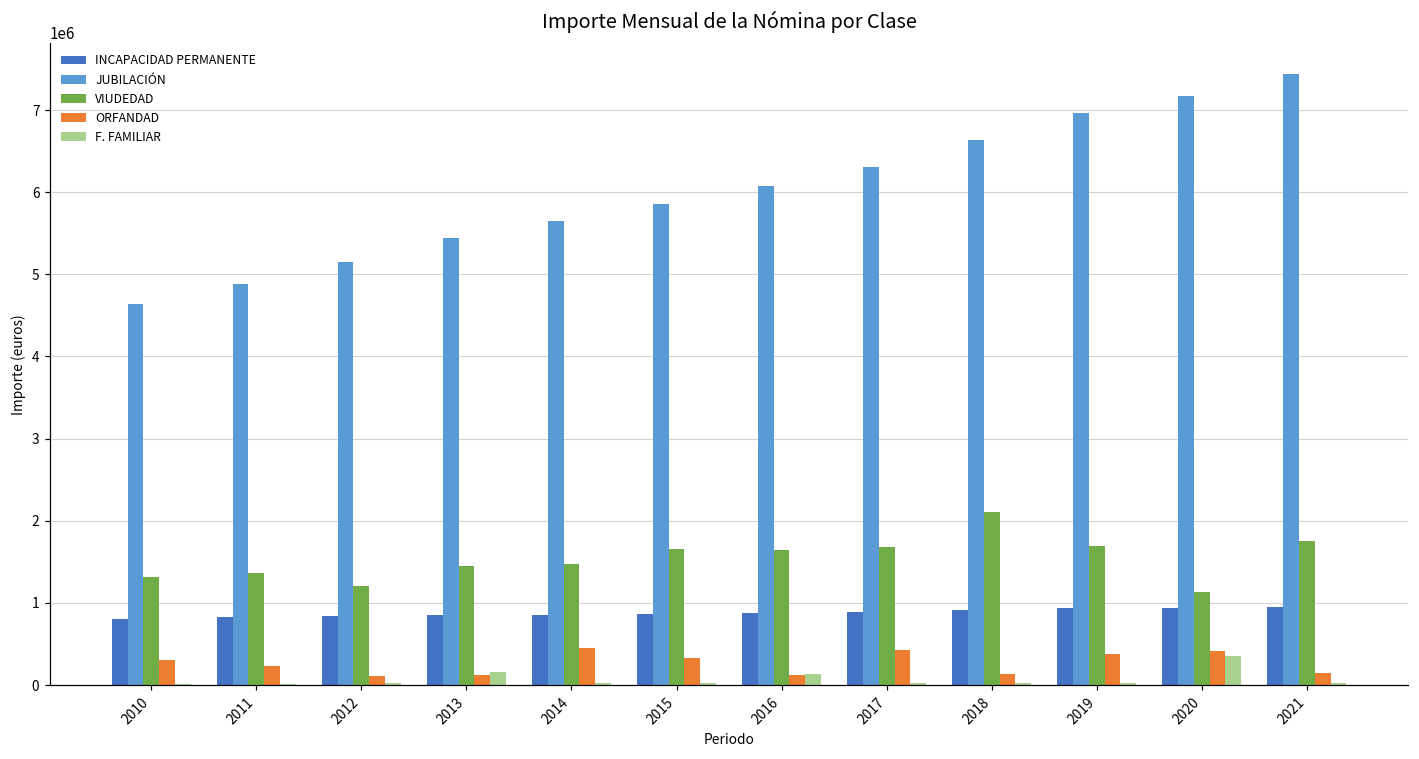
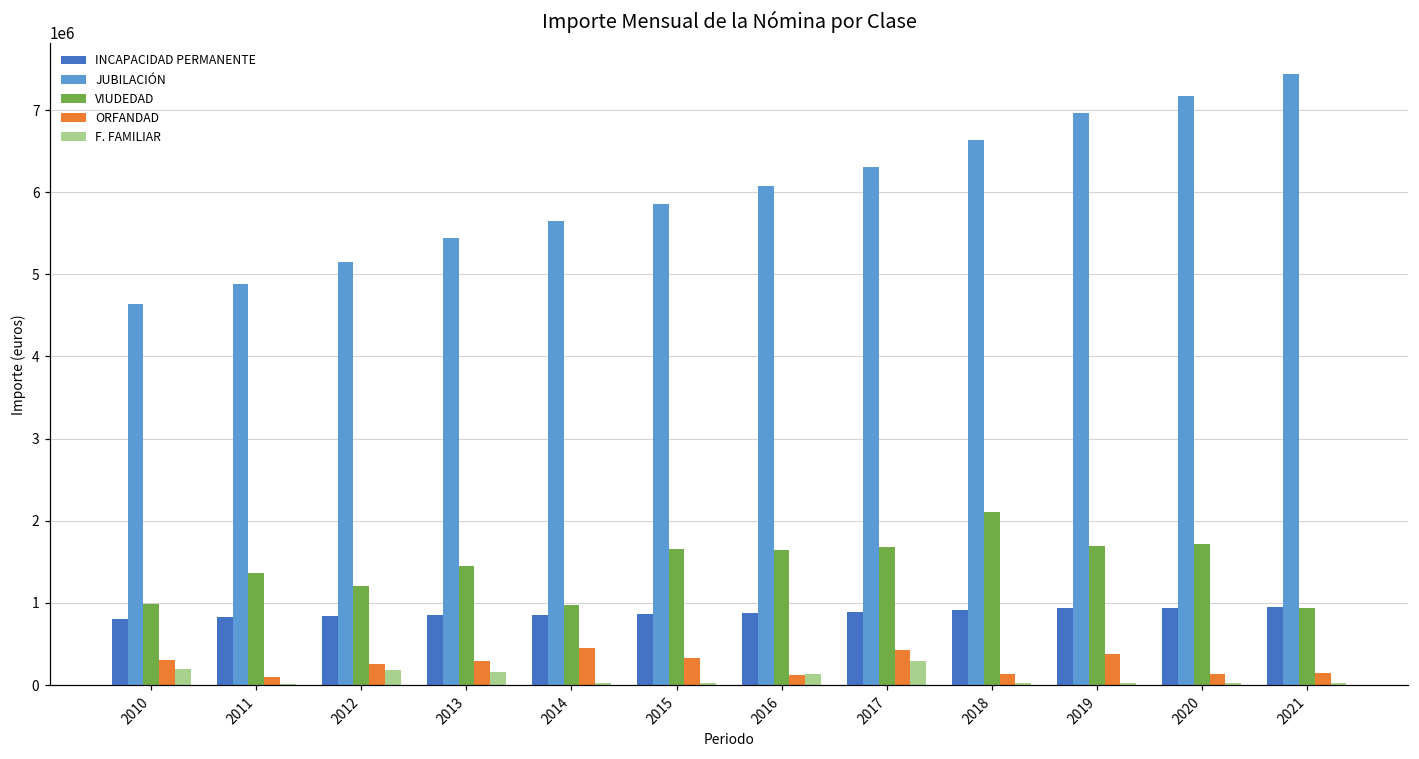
  {
    "VIUDEDAD": {
-     "2010": 1300000,
+     "2010": 1000000,
      "2011": 1400000,
      "2012": 1200000,
      "2013": 1500000,
-     "2014": 1500000,
+     "2014": 1000000,
      "2015": 1700000,
      "2016": 1600000,
      "2017": 1700000,
      "2018": 2100000,
      "2019": 1700000,
-     "2020": 1100000,
-     "2021": 1800000
+     "2020": 1700000,
+     "2021": 900000
    },
    "ORFANDAD": {
      "2010": 300000,
-     "2011": 200000,
-     "2012": 100000,
-     "2013": 100000,
+     "2011": 100000,
+     "2012": 300000,
+     "2013": 300000,
      "2014": 400000,
      "2015": 300000,
      "2016": 100000,
      "2017": 400000,
      "2018": 100000,
      "2019": 400000,
-     "2020": 400000,
+     "2020": 100000,
      "2021": 100000
    },
    "F. FAMILIAR": {
-     "2010": 0,
-     "2012": 0,
+     "2010": 200000,
+     "2012": 200000,
      "2013": 200000,
      "2016": 100000,
-     "2017": 0,
-     "2020": 400000
+     "2017": 300000,
+     "2020": 0
    }
  }
